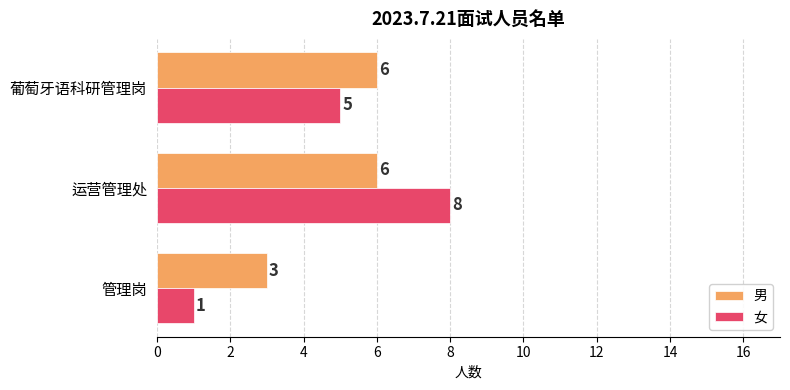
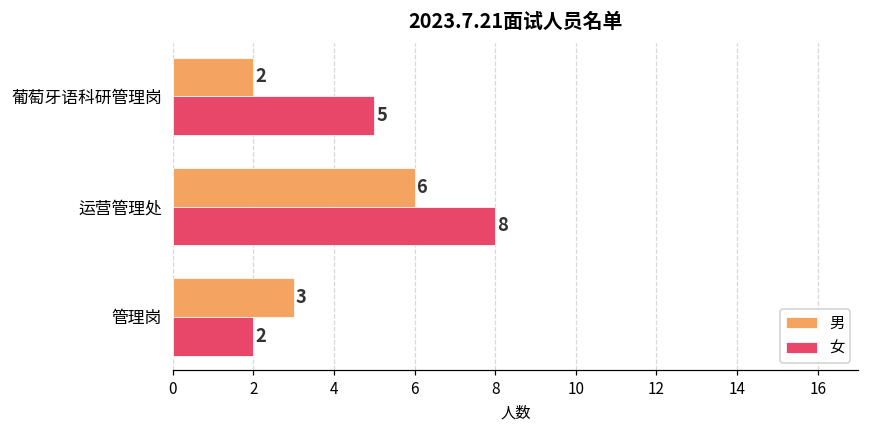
  {
    "男": {
-     "葡萄牙语科研管理岗": 6,
+     "葡萄牙语科研管理岗": 2,
      "运营管理处": 6,
      "管理岗": 3
    },
    "女": {
      "葡萄牙语科研管理岗": 5,
      "运营管理处": 8,
-     "管理岗": 1
+     "管理岗": 2
    }
  }
